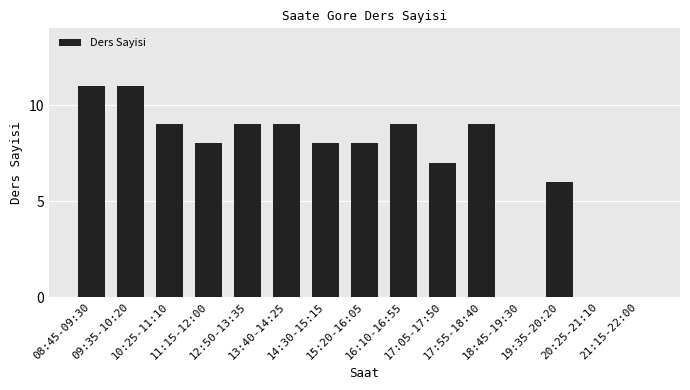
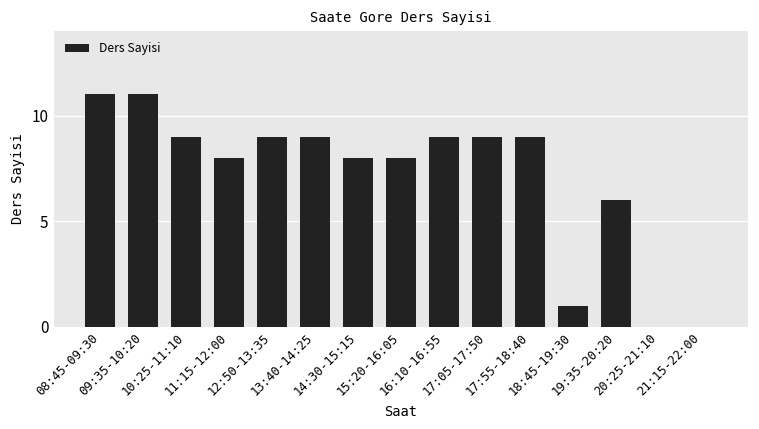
  {
    "08:45-09:30": 11,
    "09:35-10:20": 11,
    "10:25-11:10": 9,
    "11:15-12:00": 8,
    "12:50-13:35": 9,
    "13:40-14:25": 9,
    "14:30-15:15": 8,
    "15:20-16:05": 8,
    "16:10-16:55": 9,
-   "17:05-17:50": 7,
+   "17:05-17:50": 9,
    "17:55-18:40": 9,
-   "18:45-19:30": 0,
+   "18:45-19:30": 1,
    "19:35-20:20": 6,
    "20:25-21:10": 0,
    "21:15-22:00": 0
  }
